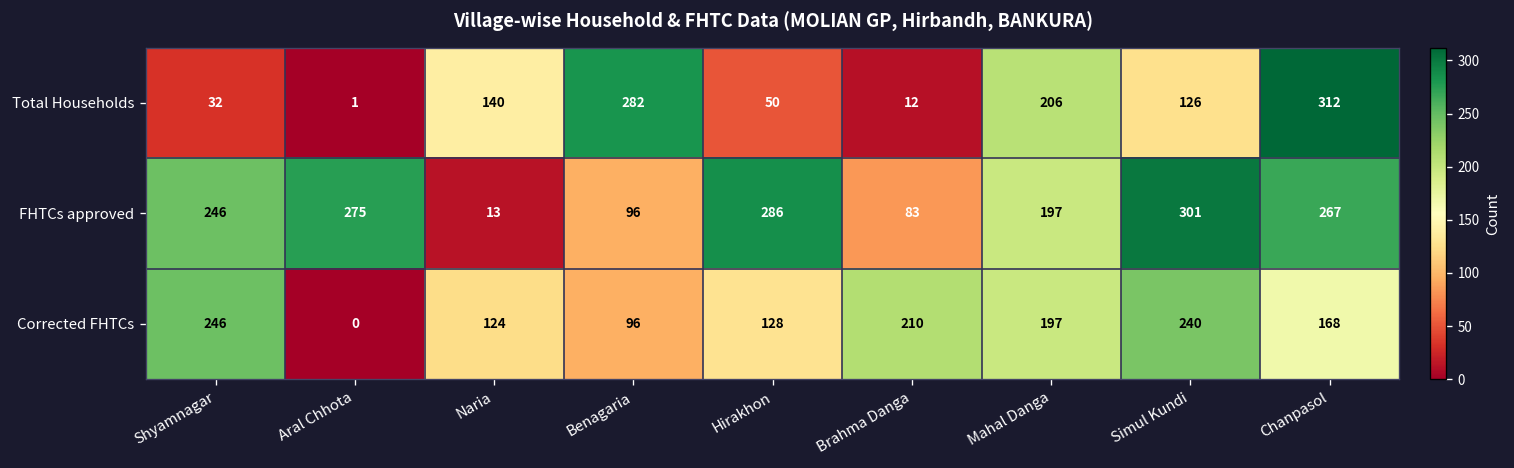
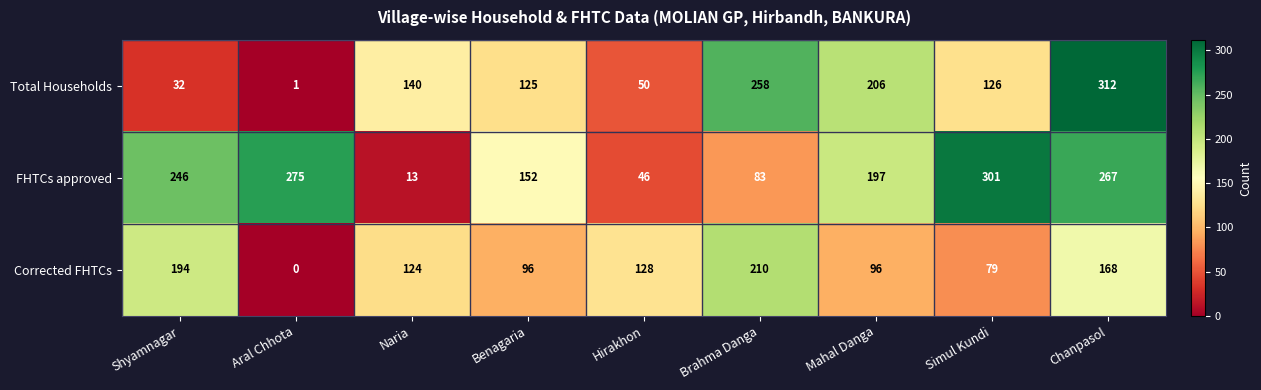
  {
    "Total Households": {
      "Shyamnagar": 32,
      "Aral Chhota": 1,
      "Naria": 140,
-     "Benagaria": 282,
+     "Benagaria": 125,
      "Hirakhon": 50,
-     "Brahma Danga": 12,
+     "Brahma Danga": 258,
      "Mahal Danga": 206,
      "Simul Kundi": 126,
      "Chanpasol": 312
    },
    "FHTCs approved": {
      "Shyamnagar": 246,
      "Aral Chhota": 275,
      "Naria": 13,
-     "Benagaria": 96,
-     "Hirakhon": 286,
+     "Benagaria": 152,
+     "Hirakhon": 46,
      "Brahma Danga": 83,
      "Mahal Danga": 197,
      "Simul Kundi": 301,
      "Chanpasol": 267
    },
    "Corrected FHTCs": {
-     "Shyamnagar": 246,
+     "Shyamnagar": 194,
      "Aral Chhota": 0,
      "Naria": 124,
      "Benagaria": 96,
      "Hirakhon": 128,
      "Brahma Danga": 210,
-     "Mahal Danga": 197,
-     "Simul Kundi": 240,
+     "Mahal Danga": 96,
+     "Simul Kundi": 79,
      "Chanpasol": 168
    }
  }
